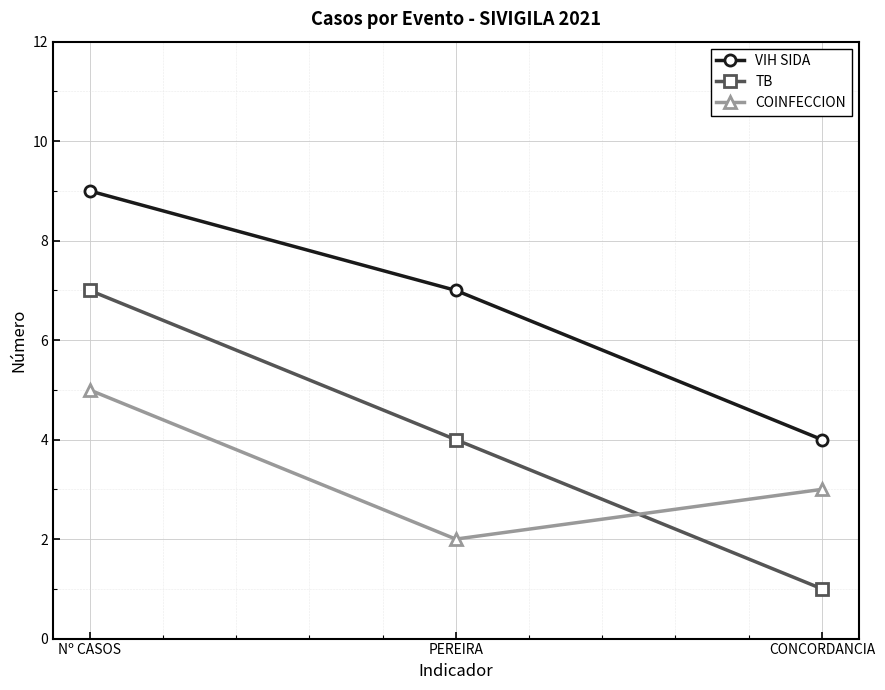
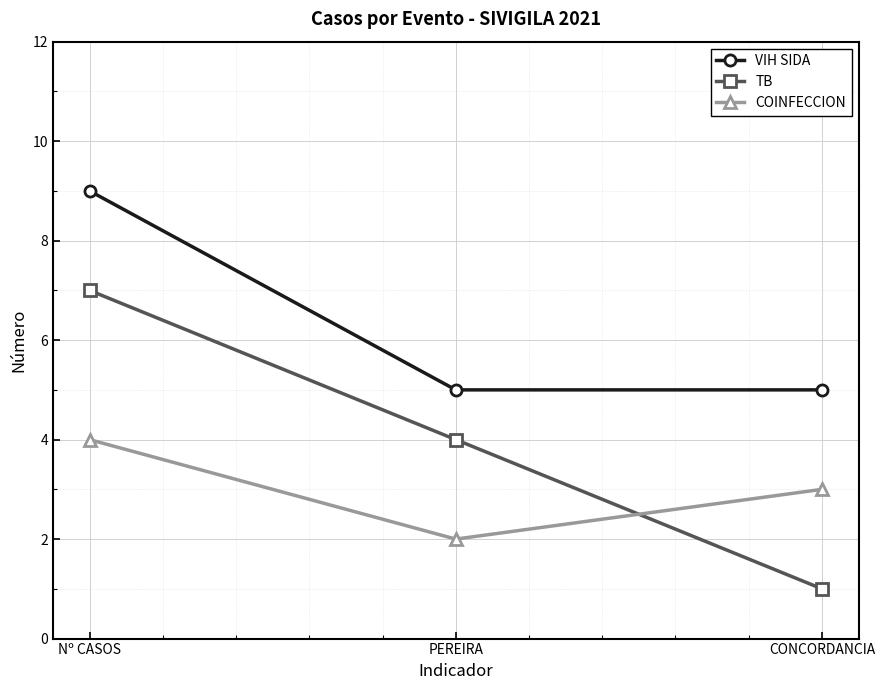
  {
    "VIH SIDA": {
      "Nº CASOS": 9,
-     "PEREIRA": 7,
-     "CONCORDANCIA": 4
+     "PEREIRA": 5,
+     "CONCORDANCIA": 5
    },
    "TB": {
      "Nº CASOS": 7,
      "PEREIRA": 4,
      "CONCORDANCIA": 1
    },
    "COINFECCION": {
-     "Nº CASOS": 5,
+     "Nº CASOS": 4,
      "PEREIRA": 2,
      "CONCORDANCIA": 3
    }
  }
